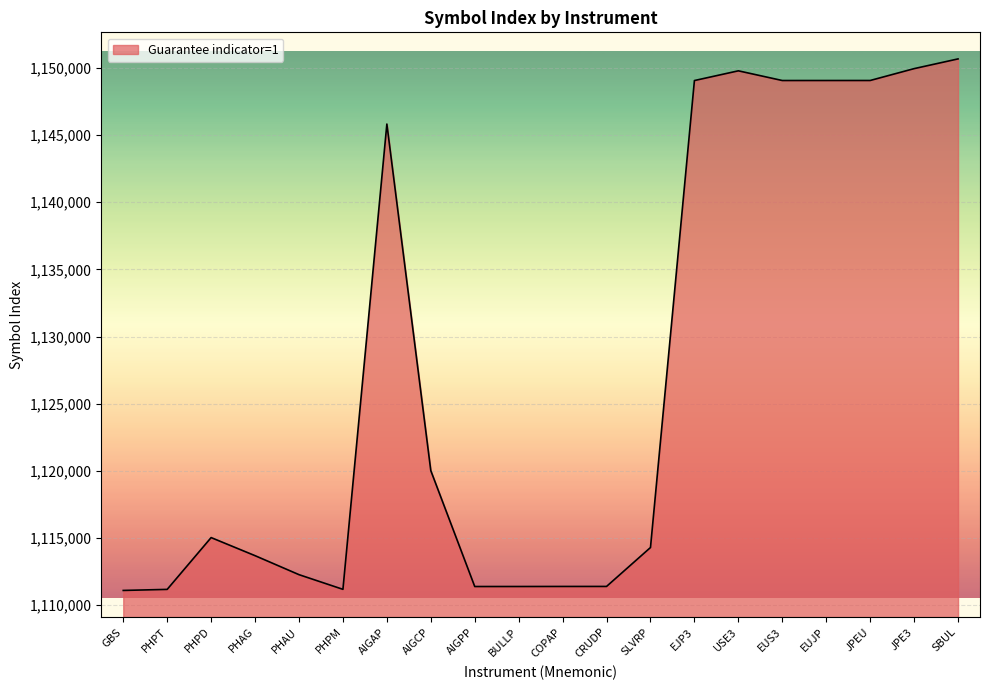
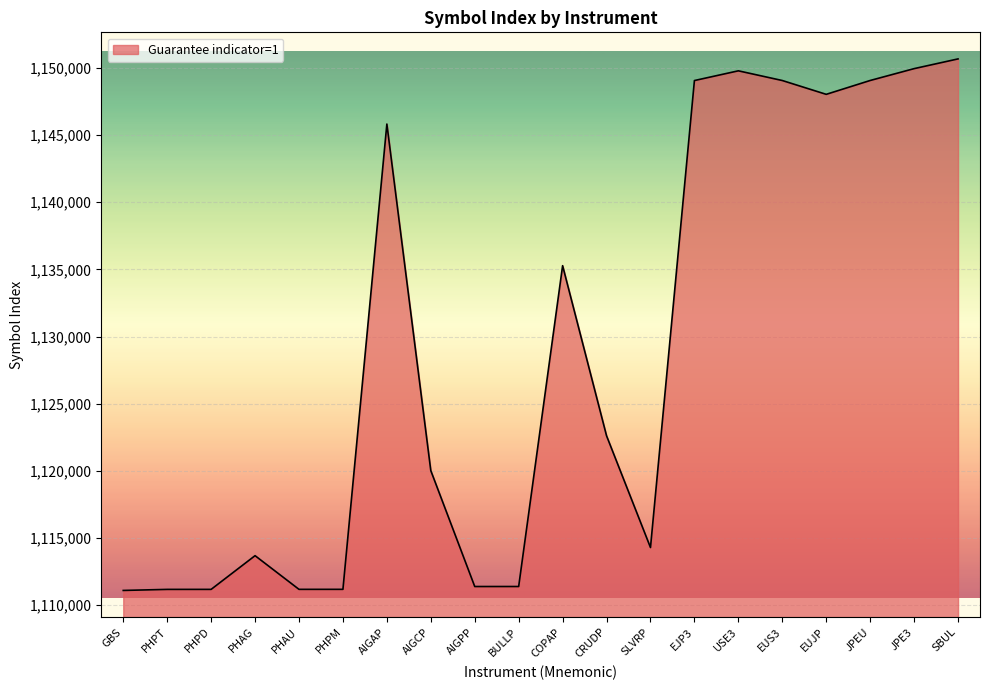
  {
    "GBS": "1,111,100",
    "PHPT": "1,111,200",
-   "PHPD": "1,115,000",
+   "PHPD": "1,111,200",
    "PHAG": "1,113,700",
-   "PHAU": "1,112,300",
+   "PHAU": "1,111,200",
    "PHPM": "1,111,200",
    "AIGAP": "1,145,800",
    "AIGCP": "1,120,000",
    "AIGPP": "1,111,400",
    "BULLP": "1,111,400",
-   "COPAP": "1,111,400",
-   "CRUDP": "1,111,400",
+   "COPAP": "1,135,300",
+   "CRUDP": "1,122,600",
    "SLVRP": "1,114,300",
    "EJP3": "1,149,100",
    "USE3": "1,149,800",
    "EUS3": "1,149,100",
-   "EUJP": "1,149,100",
+   "EUJP": "1,148,000",
    "JPEU": "1,149,100",
    "JPE3": "1,150,000",
    "SBUL": "1,150,700"
  }
